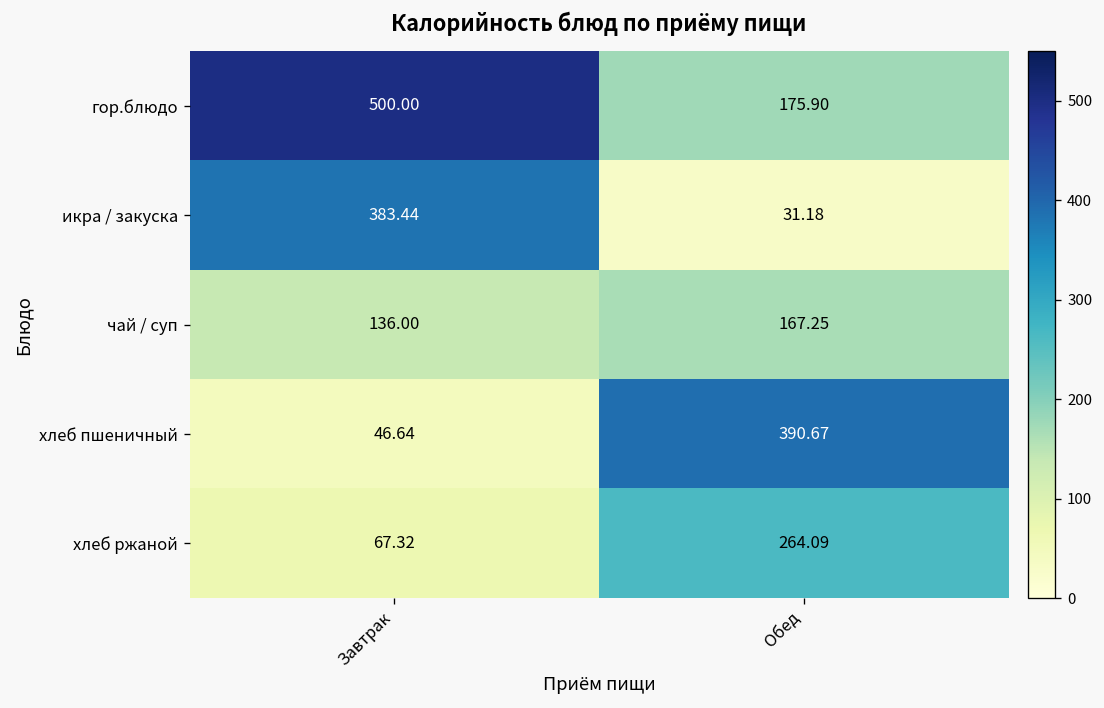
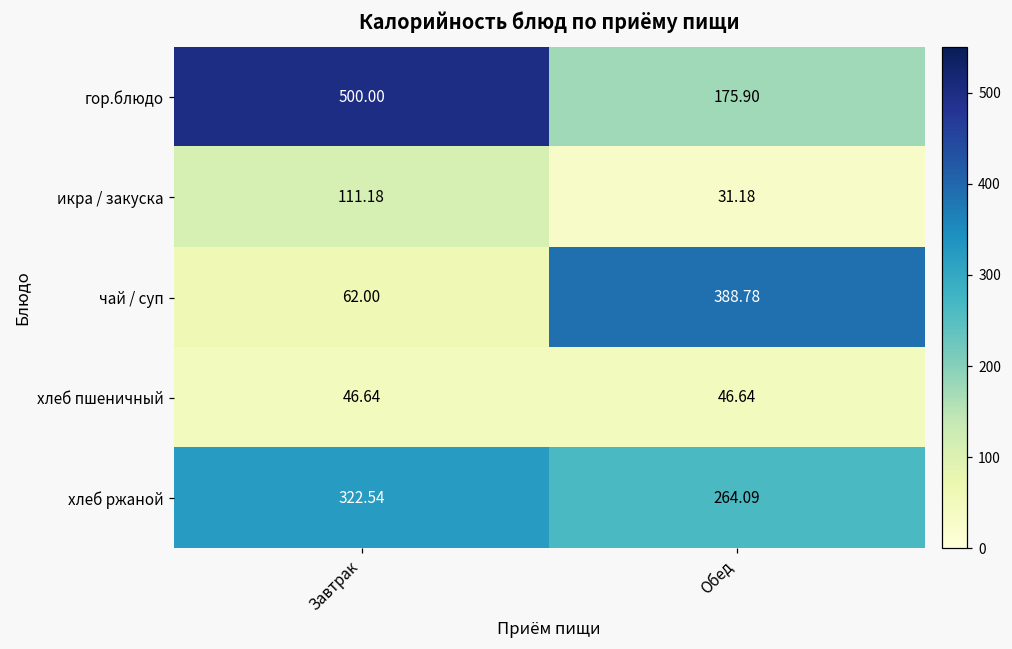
  {
    "гор.блюдо": {
      "Завтрак": 500.00,
      "Обед": 175.90
    },
    "икра / закуска": {
-     "Завтрак": 383.44,
+     "Завтрак": 111.18,
      "Обед": 31.18
    },
    "чай / суп": {
-     "Завтрак": 136.00,
-     "Обед": 167.25
+     "Завтрак": 62.00,
+     "Обед": 388.78
    },
    "хлеб пшеничный": {
      "Завтрак": 46.64,
-     "Обед": 390.67
+     "Обед": 46.64
    },
    "хлеб ржаной": {
-     "Завтрак": 67.32,
+     "Завтрак": 322.54,
      "Обед": 264.09
    }
  }
